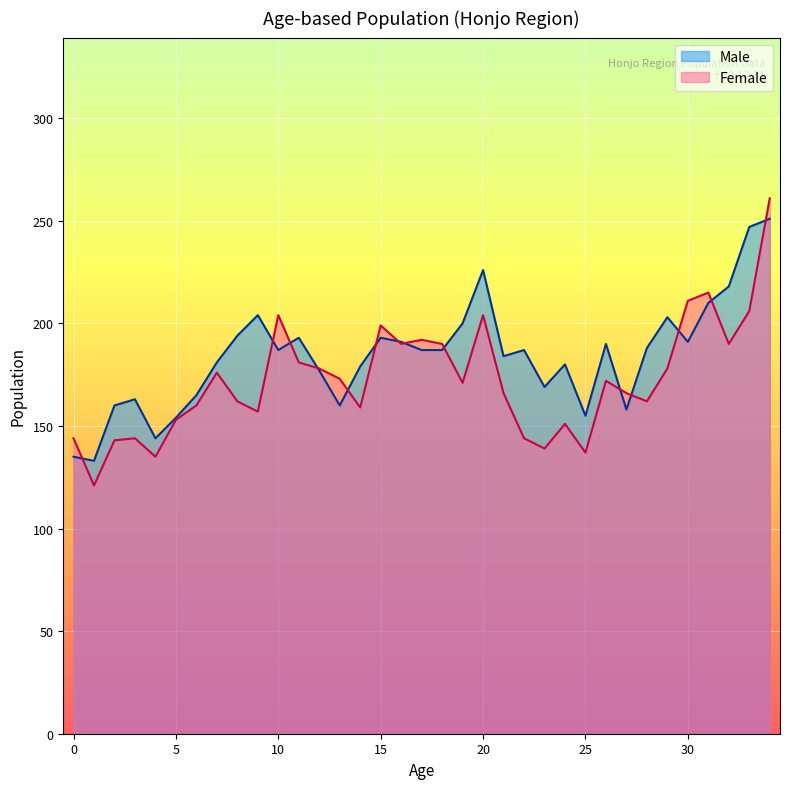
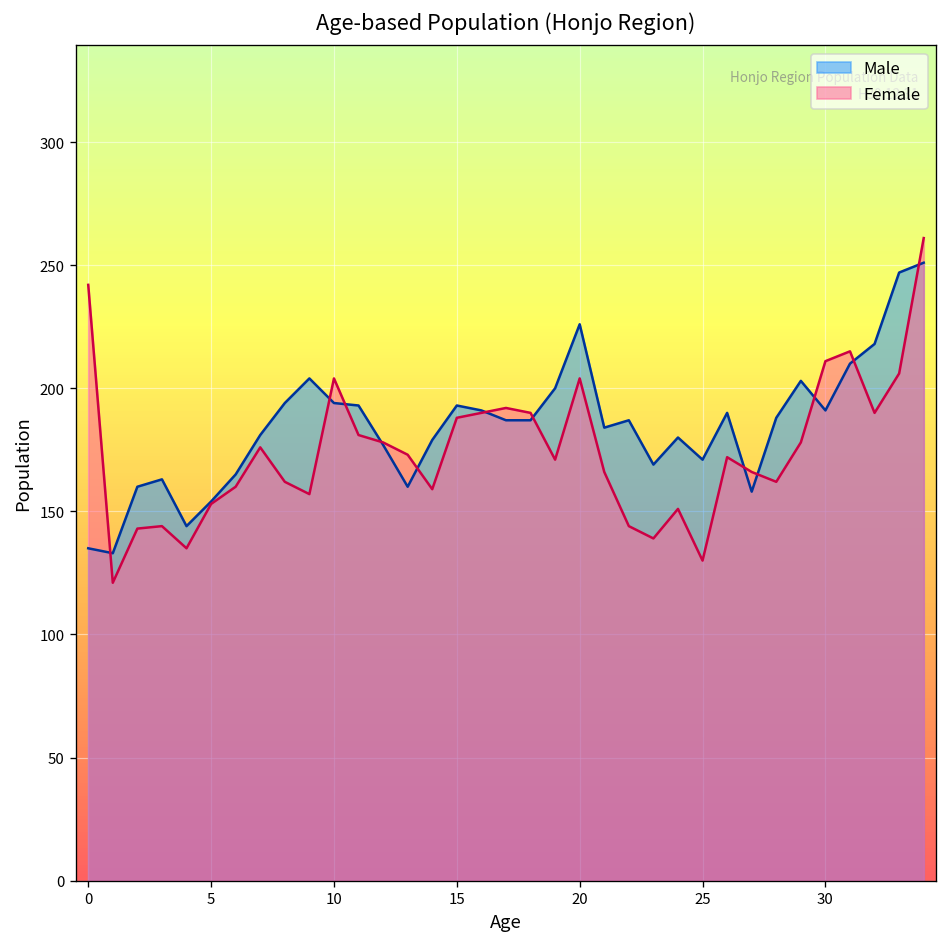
  {
    "Male": {
      "0": 135,
-     "10": 187,
+     "10": 194,
      "15": 193,
      "20": 226,
-     "25": 155,
+     "25": 171,
      "30": 191
    },
    "Female": {
-     "0": 144,
+     "0": 242,
      "10": 204,
-     "15": 199,
+     "15": 188,
      "20": 204,
-     "25": 137,
+     "25": 130,
      "30": 211
    }
  }
